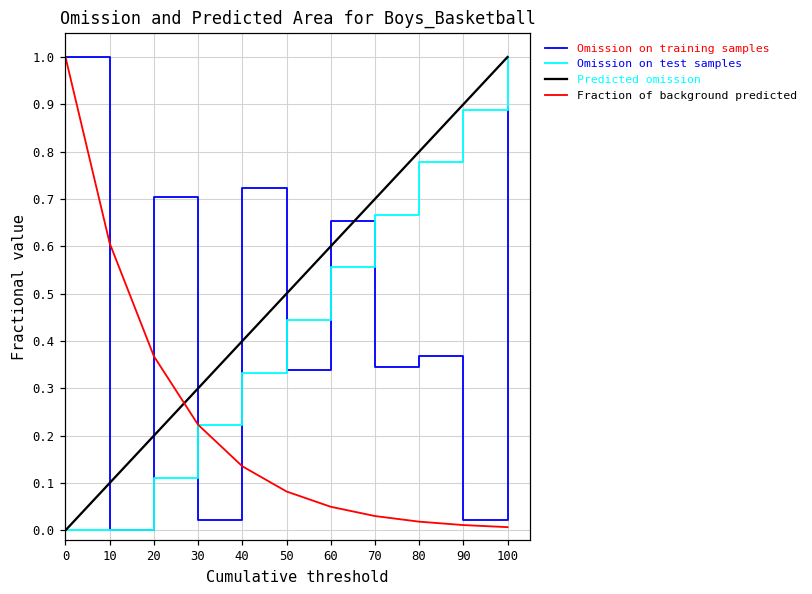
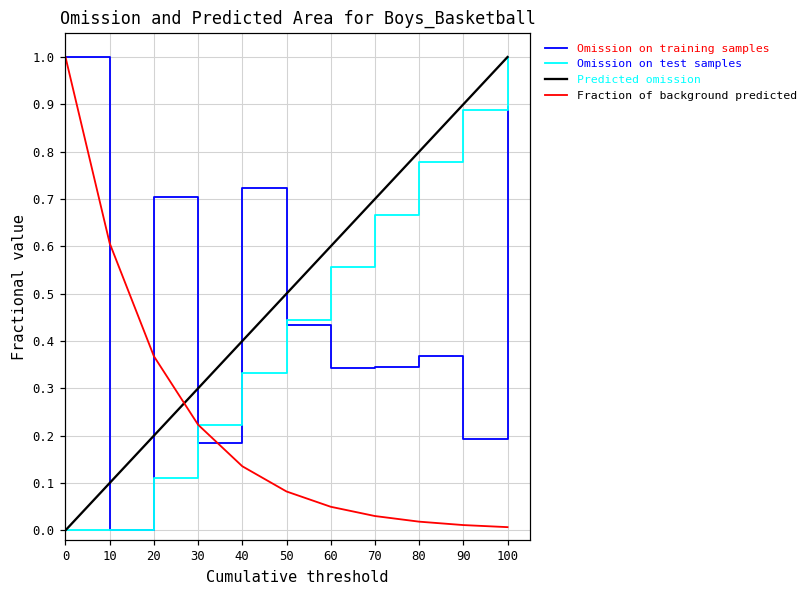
  {
    "Omission on training samples": {
      "20": 0.70,
-     "30": 0.02,
+     "30": 0.19,
      "40": 0.72,
-     "50": 0.34,
-     "60": 0.65,
+     "50": 0.43,
+     "60": 0.34,
      "70": 0.35,
      "80": 0.37,
-     "90": 0.02,
+     "90": 0.19,
      "100": 0.89
    },
    "Omission on test samples": {
      "20": 0.11,
      "40": 0.33,
      "50": 0.44,
      "60": 0.56,
      "70": 0.67,
      "80": 0.78,
      "90": 0.89
    },
    "Predicted omission": {
      "10": 0.10,
      "20": 0.20,
      "30": 0.30,
      "40": 0.40,
      "50": 0.50,
      "60": 0.60,
      "70": 0.70,
      "80": 0.80,
      "90": 0.90
    },
    "Fraction of background predicted": {
      "10": 0.61,
      "20": 0.37,
      "40": 0.14,
      "50": 0.08,
      "60": 0.05,
      "70": 0.03,
      "80": 0.02,
      "90": 0.01,
      "100": 0.01
    }
  }
